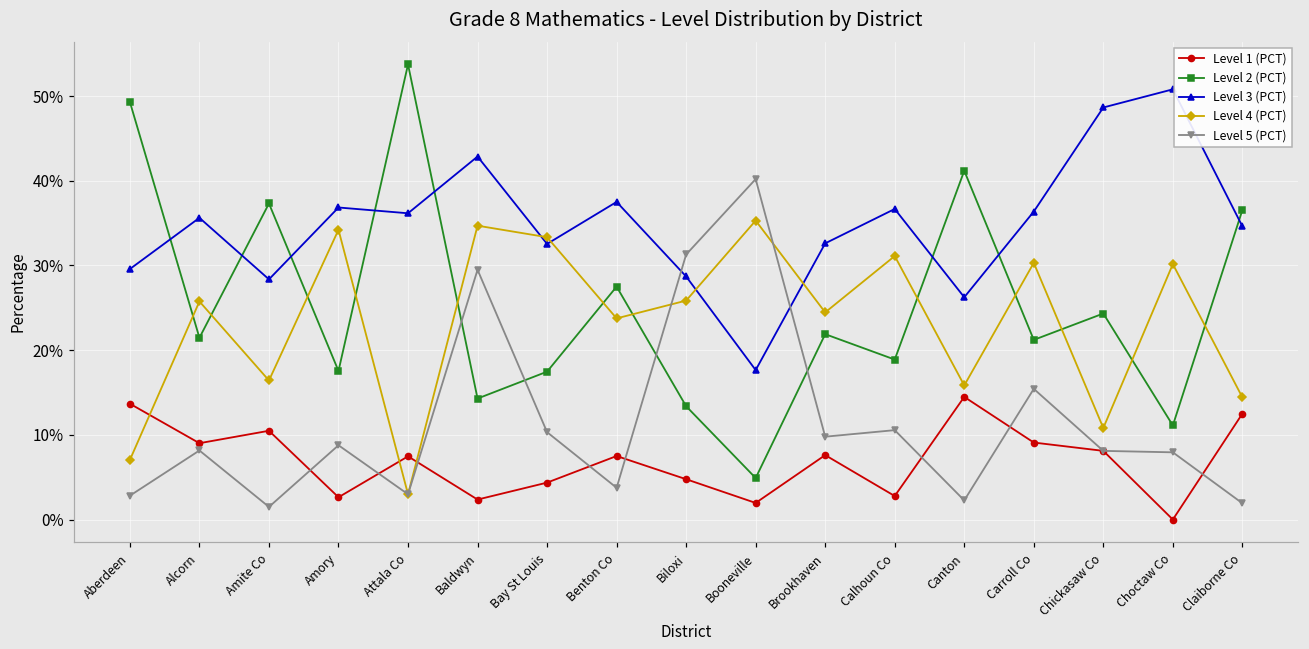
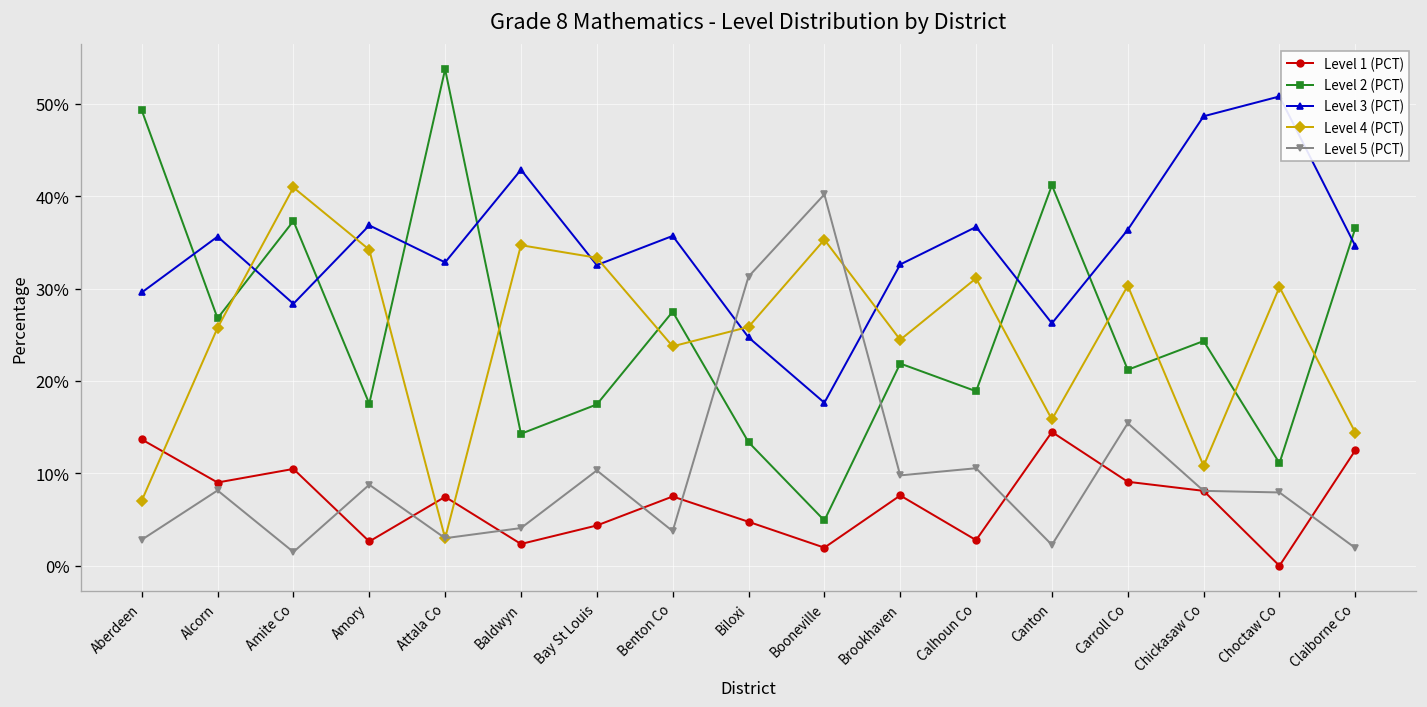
  {
    "Level 1 (PCT)": {
      "Aberdeen": "14%",
      "Alcorn": "9%",
      "Amite Co": "10%",
      "Amory": "3%",
      "Attala Co": "7%",
      "Baldwyn": "2%",
      "Bay St Louis": "4%",
      "Benton Co": "8%",
      "Biloxi": "5%",
      "Booneville": "2%",
      "Brookhaven": "8%",
      "Calhoun Co": "3%",
      "Canton": "14%",
      "Carroll Co": "9%",
      "Choctaw Co": "0%",
      "Claiborne Co": "13%"
    },
    "Level 2 (PCT)": {
      "Aberdeen": "49%",
-     "Alcorn": "21%",
+     "Alcorn": "27%",
      "Amite Co": "37%",
      "Amory": "18%",
      "Attala Co": "54%",
      "Baldwyn": "14%",
      "Bay St Louis": "17%",
      "Benton Co": "28%",
      "Biloxi": "13%",
      "Booneville": "5%",
      "Brookhaven": "22%",
      "Calhoun Co": "19%",
      "Canton": "41%",
      "Carroll Co": "21%",
      "Chickasaw Co": "24%",
      "Choctaw Co": "11%",
      "Claiborne Co": "37%"
    },
    "Level 3 (PCT)": {
      "Aberdeen": "30%",
      "Alcorn": "36%",
      "Amite Co": "28%",
      "Amory": "37%",
-     "Attala Co": "36%",
+     "Attala Co": "33%",
      "Baldwyn": "43%",
      "Bay St Louis": "33%",
-     "Benton Co": "38%",
-     "Biloxi": "29%",
+     "Benton Co": "36%",
+     "Biloxi": "25%",
      "Booneville": "18%",
      "Brookhaven": "33%",
      "Calhoun Co": "37%",
      "Canton": "26%",
      "Carroll Co": "36%",
      "Chickasaw Co": "49%",
      "Choctaw Co": "51%",
      "Claiborne Co": "35%"
    },
    "Level 4 (PCT)": {
      "Aberdeen": "7%",
      "Alcorn": "26%",
-     "Amite Co": "16%",
+     "Amite Co": "41%",
      "Amory": "34%",
      "Baldwyn": "35%",
      "Bay St Louis": "33%",
      "Benton Co": "24%",
      "Biloxi": "26%",
      "Booneville": "35%",
      "Brookhaven": "24%",
      "Calhoun Co": "31%",
      "Canton": "16%",
      "Carroll Co": "30%",
      "Chickasaw Co": "11%",
      "Choctaw Co": "30%",
      "Claiborne Co": "14%"
    },
    "Level 5 (PCT)": {
      "Aberdeen": "3%",
      "Alcorn": "8%",
      "Amite Co": "1%",
      "Amory": "9%",
-     "Baldwyn": "29%",
+     "Baldwyn": "4%",
      "Bay St Louis": "10%",
      "Benton Co": "4%",
      "Biloxi": "31%",
      "Booneville": "40%",
      "Brookhaven": "10%",
      "Calhoun Co": "11%",
      "Canton": "2%",
      "Carroll Co": "15%",
      "Choctaw Co": "8%",
      "Claiborne Co": "2%"
    }
  }
